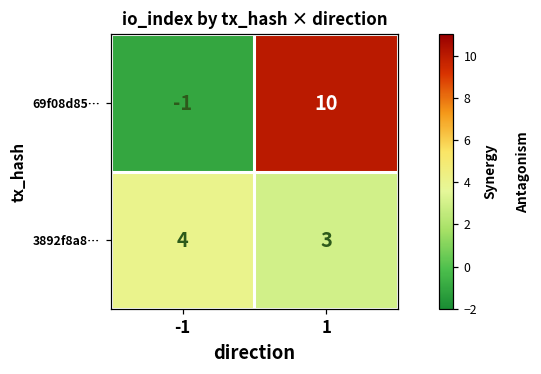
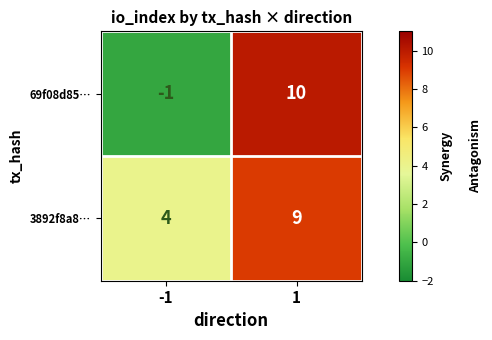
  {
    "69f08d85…": {
      "-1": -1,
      "1": 10
    },
    "3892f8a8…": {
      "-1": 4,
-     "1": 3
+     "1": 9
    }
  }
